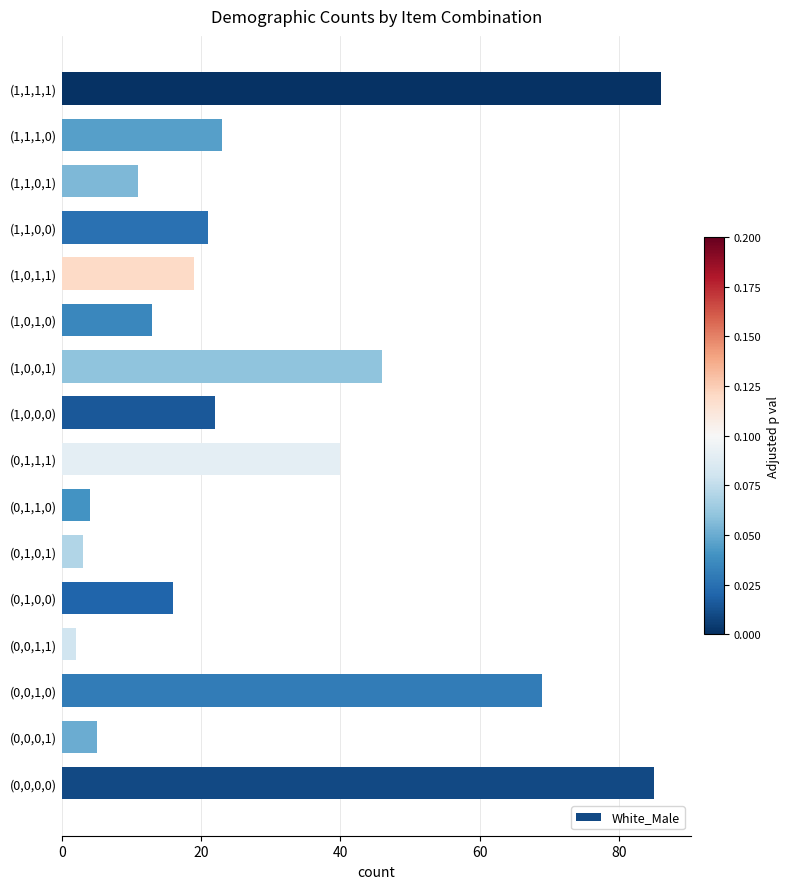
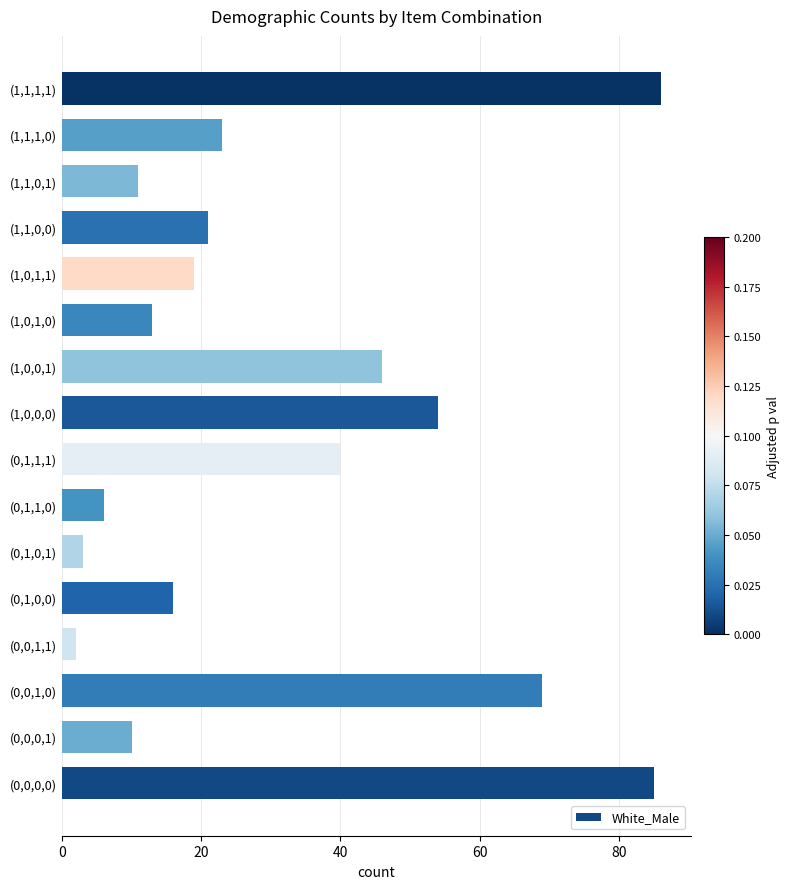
  {
    "(1,1,1,1)": 86,
    "(1,1,1,0)": 23,
    "(1,1,0,1)": 11,
    "(1,1,0,0)": 21,
    "(1,0,1,1)": 19,
    "(1,0,1,0)": 13,
    "(1,0,0,1)": 46,
-   "(1,0,0,0)": 22,
+   "(1,0,0,0)": 54,
    "(0,1,1,1)": 40,
-   "(0,1,1,0)": 4,
+   "(0,1,1,0)": 6,
    "(0,1,0,1)": 3,
    "(0,1,0,0)": 16,
    "(0,0,1,1)": 2,
    "(0,0,1,0)": 69,
-   "(0,0,0,1)": 5,
+   "(0,0,0,1)": 10,
    "(0,0,0,0)": 85
  }
